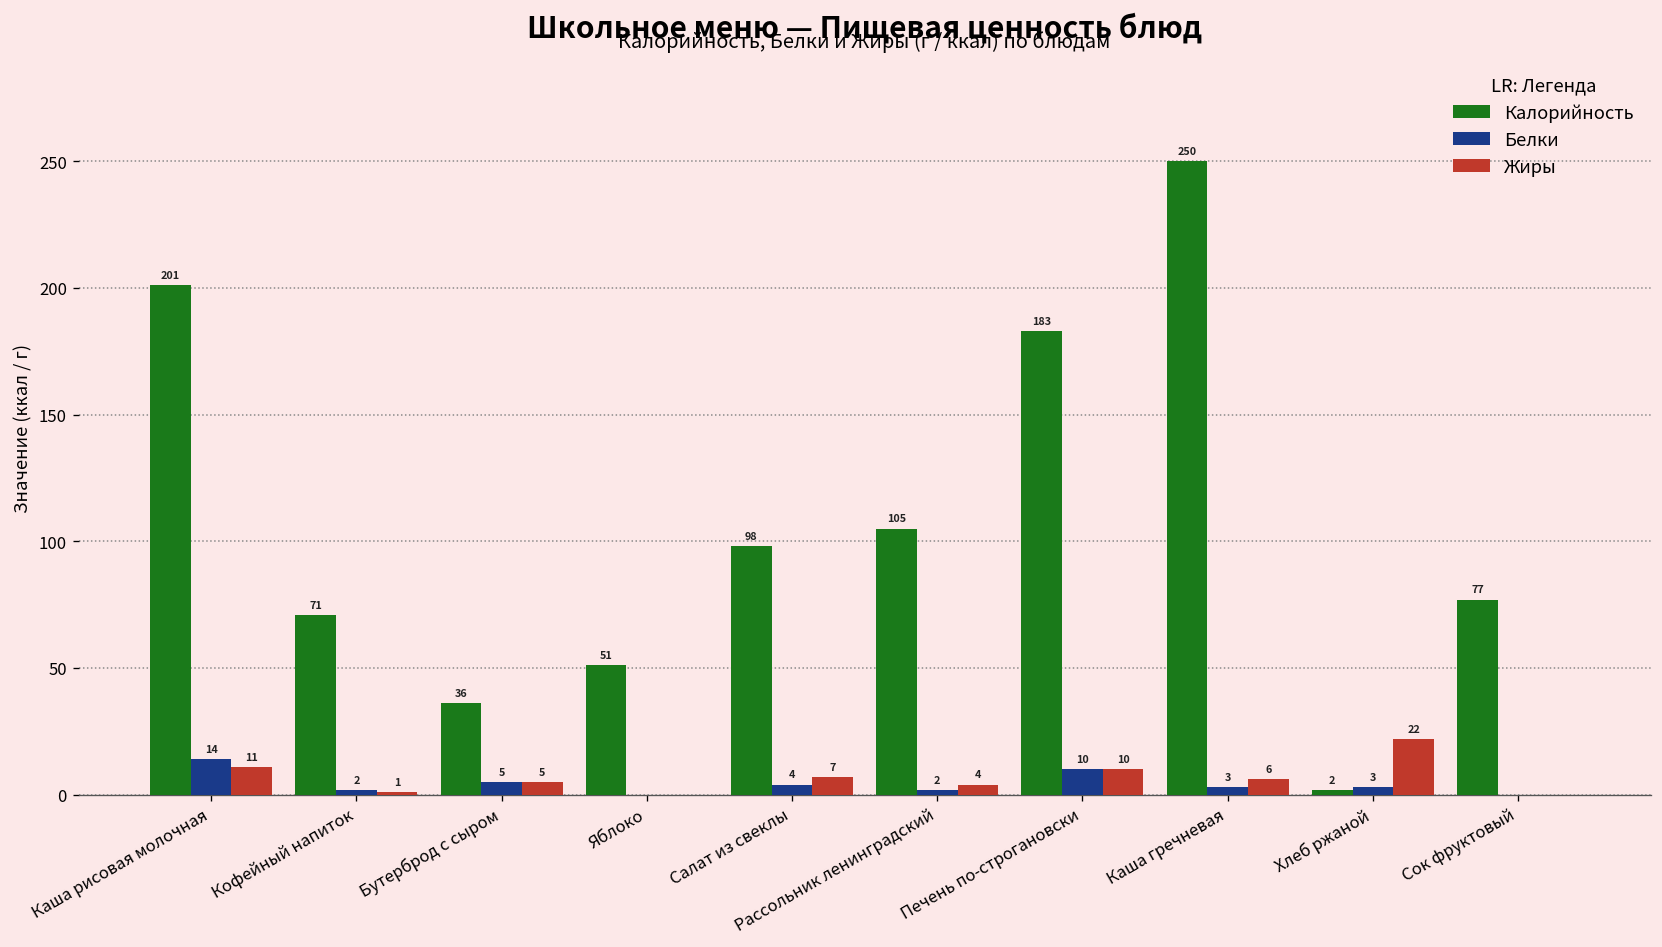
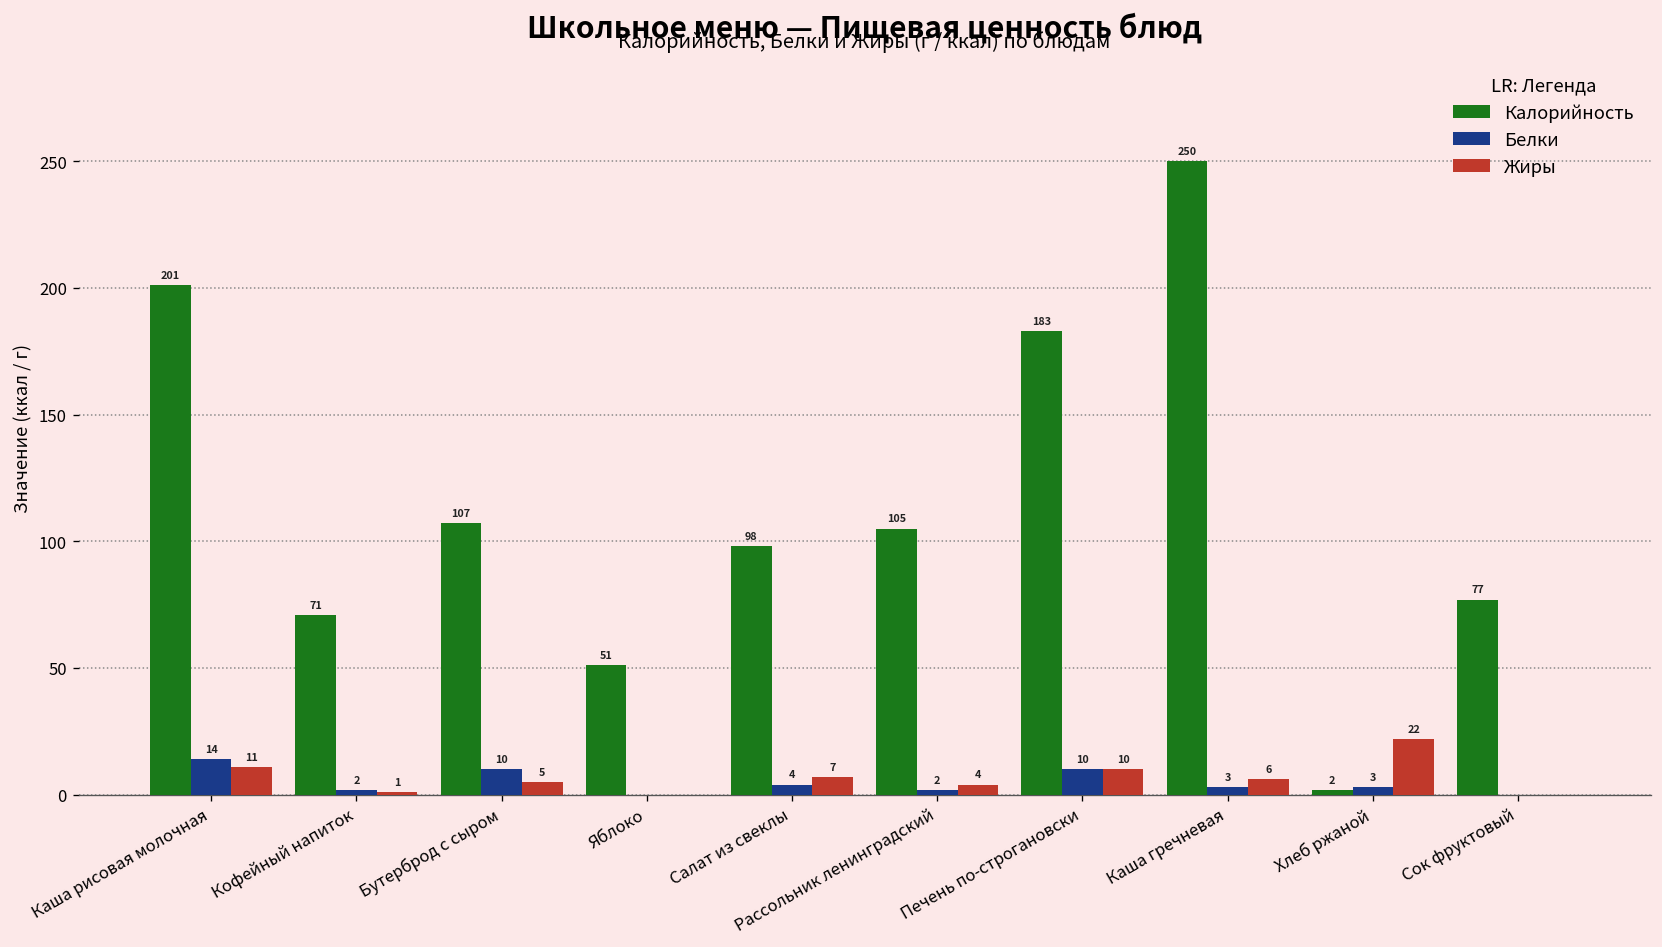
  {
    "Калорийность": {
      "Каша рисовая молочная": 201,
      "Кофейный напиток": 71,
-     "Бутерброд с сыром": 36,
+     "Бутерброд с сыром": 107,
      "Яблоко": 51,
      "Салат из свеклы": 98,
      "Рассольник ленинградский": 105,
      "Печень по-строгановски": 183,
      "Каша гречневая": 250,
      "Хлеб ржаной": 2,
      "Сок фруктовый": 77
    },
    "Белки": {
      "Каша рисовая молочная": 14,
      "Кофейный напиток": 2,
-     "Бутерброд с сыром": 5,
+     "Бутерброд с сыром": 10,
      "Салат из свеклы": 4,
      "Рассольник ленинградский": 2,
      "Печень по-строгановски": 10,
      "Каша гречневая": 3,
      "Хлеб ржаной": 3
    },
    "Жиры": {
      "Каша рисовая молочная": 11,
      "Кофейный напиток": 1,
      "Бутерброд с сыром": 5,
      "Салат из свеклы": 7,
      "Рассольник ленинградский": 4,
      "Печень по-строгановски": 10,
      "Каша гречневая": 6,
      "Хлеб ржаной": 22
    }
  }
